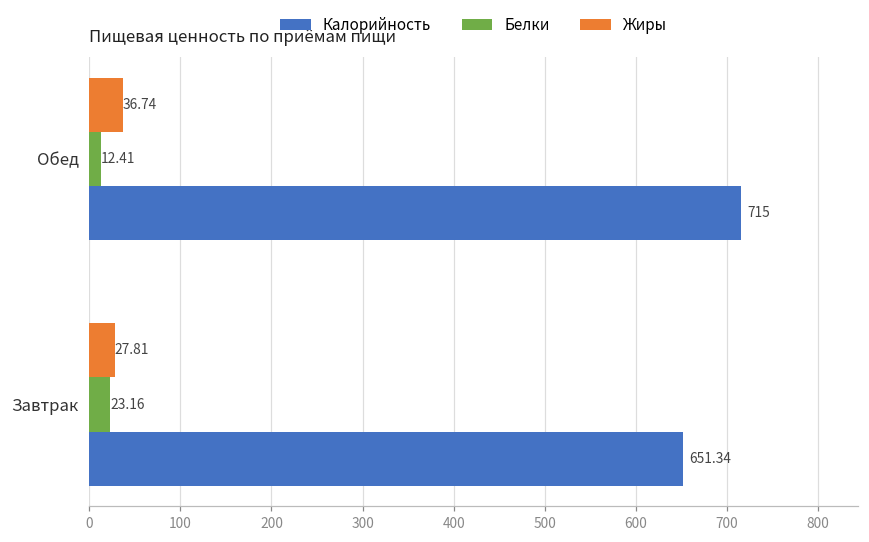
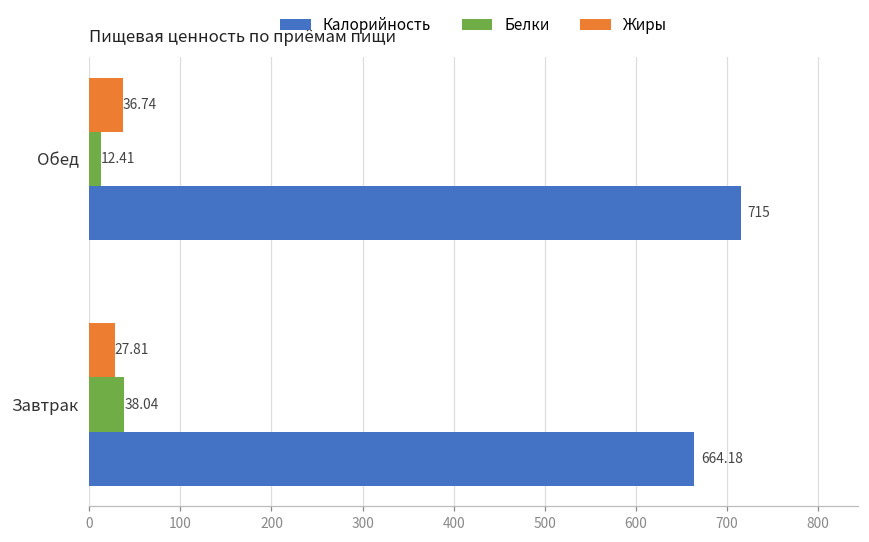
  {
    "Калорийность": {
      "Обед": 715,
-     "Завтрак": 651.34
+     "Завтрак": 664.18
    },
    "Белки": {
      "Обед": 12.41,
-     "Завтрак": 23.16
+     "Завтрак": 38.04
    },
    "Жиры": {
      "Обед": 36.74,
      "Завтрак": 27.81
    }
  }
